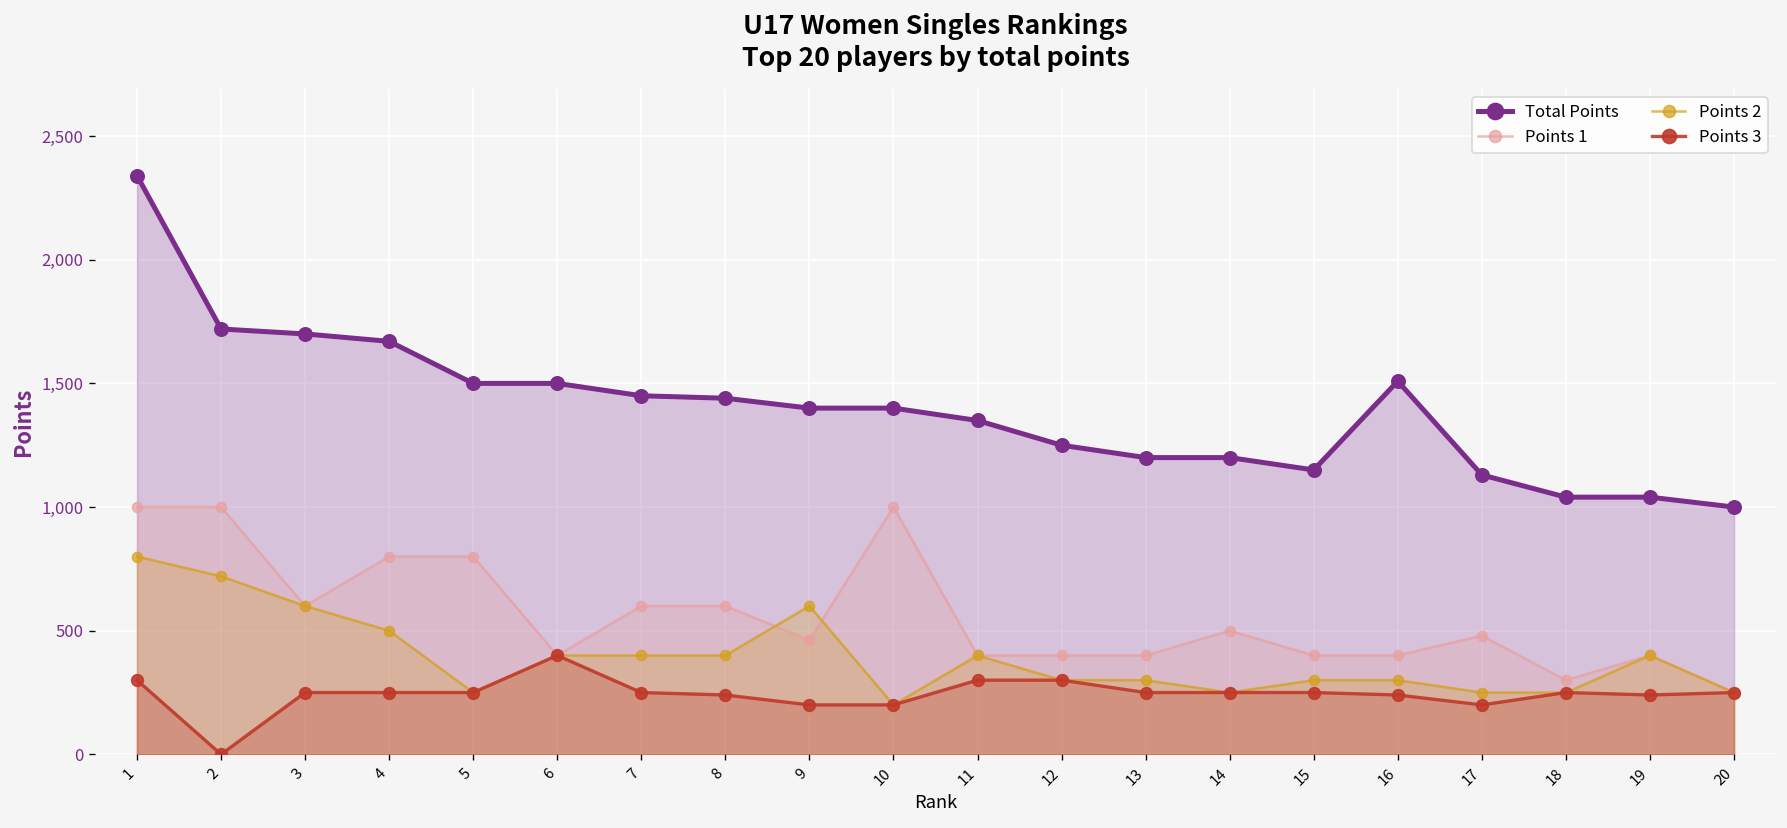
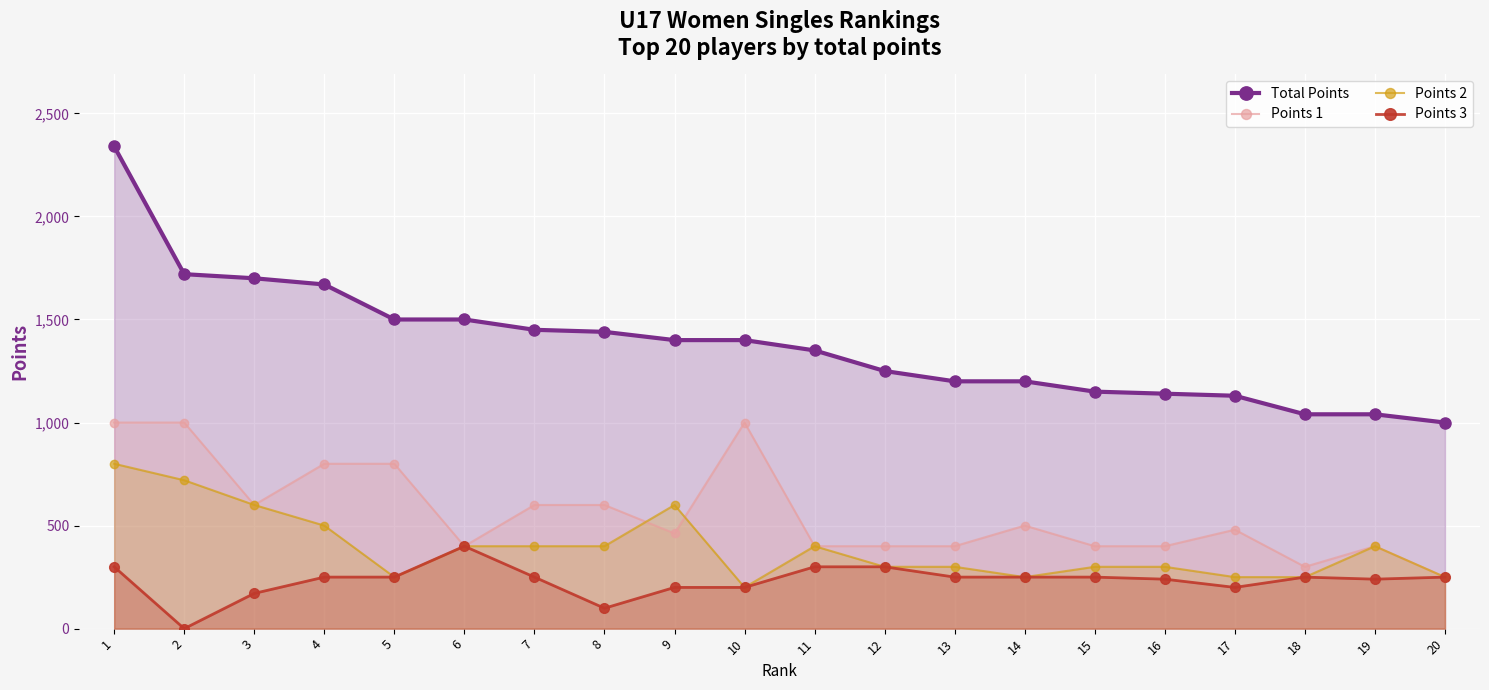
  {
    "Total Points": {
      "1": "2,340",
      "2": "1,720",
      "3": "1,700",
      "4": "1,670",
      "5": "1,500",
      "6": "1,500",
      "7": "1,450",
      "8": "1,440",
      "9": "1,400",
      "10": "1,400",
      "11": "1,350",
      "12": "1,250",
      "13": "1,200",
      "14": "1,200",
      "15": "1,150",
-     "16": "1,510",
+     "16": "1,140",
      "17": "1,130",
      "18": "1,040",
      "19": "1,040",
      "20": "1,000"
    },
    "Points 1": {
      "1": "1,000",
      "2": "1,000",
      "4": "800",
      "5": "800",
      "7": "600",
      "8": "600",
      "9": "460",
      "10": "1,000",
      "12": "400",
      "13": "400",
      "14": "500",
      "15": "400",
      "16": "400",
      "17": "480",
      "18": "300"
    },
    "Points 2": {
      "1": "800",
      "2": "720",
      "4": "500",
      "7": "400",
      "8": "400",
      "9": "600",
      "13": "300",
      "15": "300",
      "16": "300",
      "17": "250"
    },
    "Points 3": {
      "1": "300",
      "2": "0",
-     "3": "250",
+     "3": "170",
      "4": "250",
      "7": "250",
-     "8": "240",
+     "8": "100",
      "9": "200",
      "11": "300",
      "13": "250",
      "15": "250",
      "16": "240",
      "17": "200",
      "19": "240"
    }
  }
